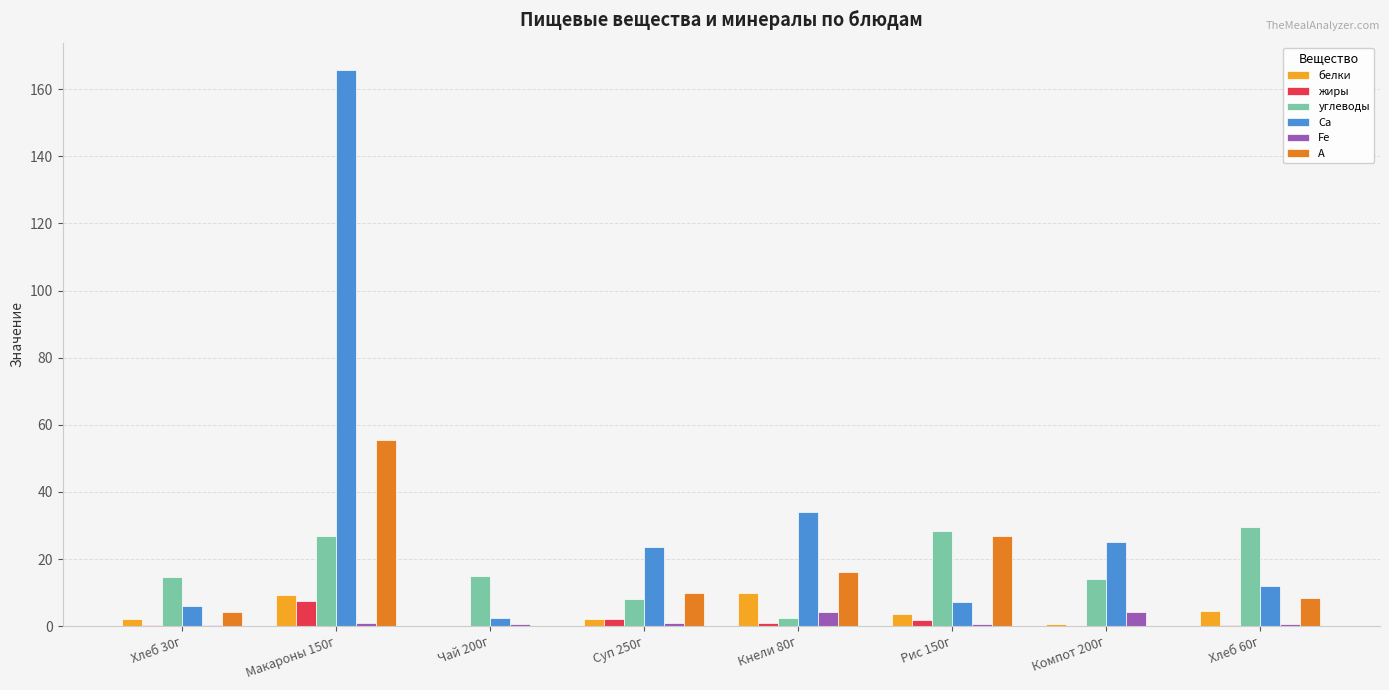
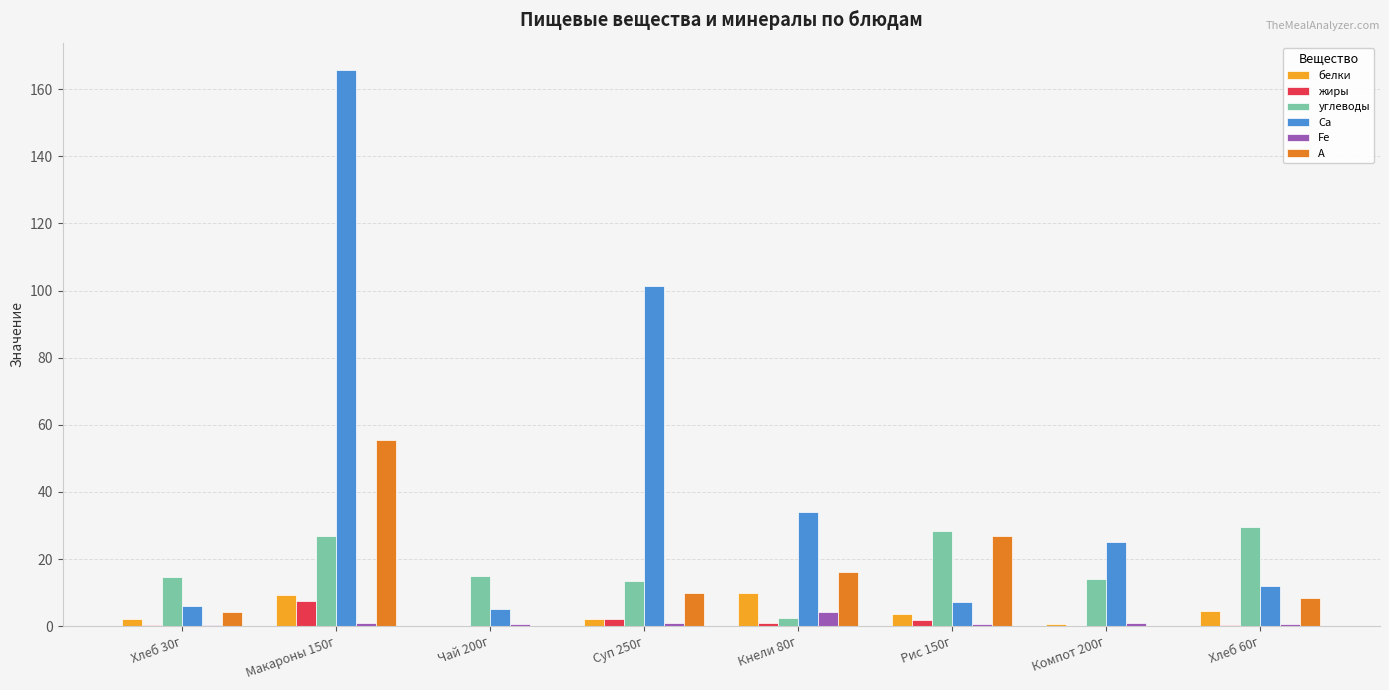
  {
    "жиры": {
      "Макароны 150г": 8,
      "Чай 200г": 0,
      "Суп 250г": 2,
      "Кнели 80г": 1,
      "Рис 150г": 2
    },
    "углеводы": {
      "Хлеб 30г": 15,
      "Макароны 150г": 27,
      "Чай 200г": 15,
-     "Суп 250г": 8,
+     "Суп 250г": 14,
      "Кнели 80г": 3,
      "Рис 150г": 28,
      "Компот 200г": 14,
      "Хлеб 60г": 30
    },
    "Са": {
      "Хлеб 30г": 6,
      "Макароны 150г": 166,
-     "Чай 200г": 3,
-     "Суп 250г": 24,
+     "Чай 200г": 5,
+     "Суп 250г": 101,
      "Кнели 80г": 34,
      "Рис 150г": 7,
      "Компот 200г": 25,
      "Хлеб 60г": 12
    },
    "Fe": {
      "Макароны 150г": 1,
      "Чай 200г": 1,
      "Суп 250г": 1,
      "Кнели 80г": 4,
-     "Компот 200г": 4
+     "Компот 200г": 1
    }
  }
